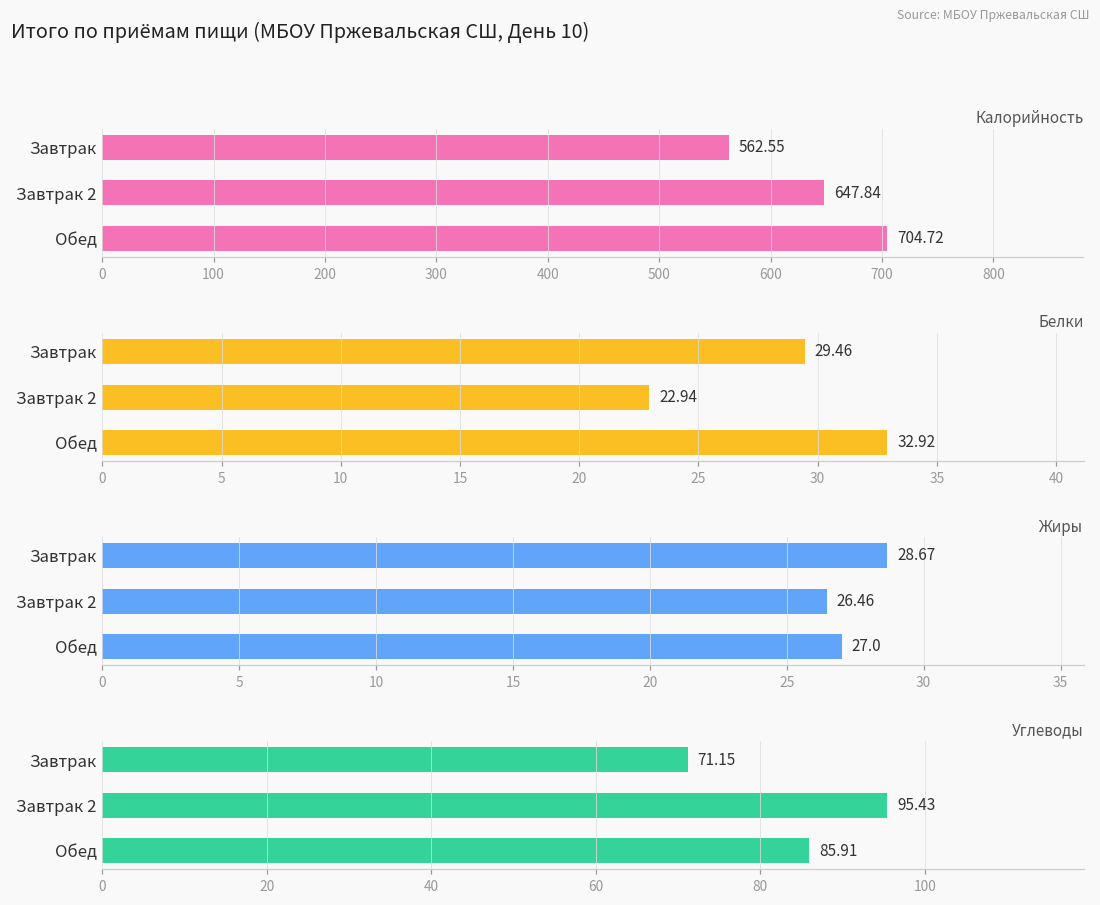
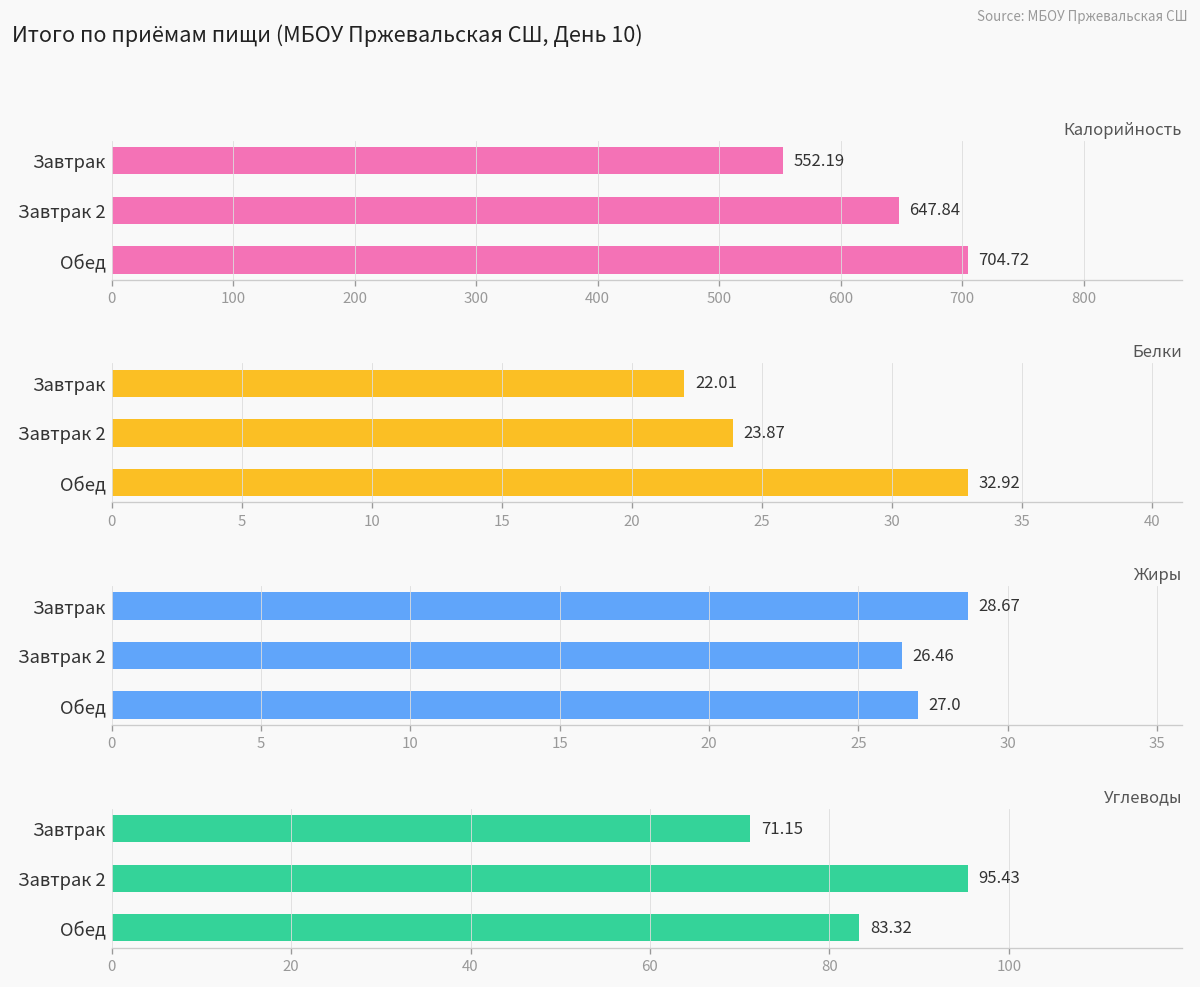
  {
    "Калорийность": {
-     "Завтрак": 562.55,
+     "Завтрак": 552.19,
      "Завтрак 2": 647.84,
      "Обед": 704.72
    },
    "Белки": {
-     "Завтрак": 29.46,
-     "Завтрак 2": 22.94,
+     "Завтрак": 22.01,
+     "Завтрак 2": 23.87,
      "Обед": 32.92
    },
    "Жиры": {
      "Завтрак": 28.67,
      "Завтрак 2": 26.46,
      "Обед": 27.0
    },
    "Углеводы": {
      "Завтрак": 71.15,
      "Завтрак 2": 95.43,
-     "Обед": 85.91
+     "Обед": 83.32
    }
  }
